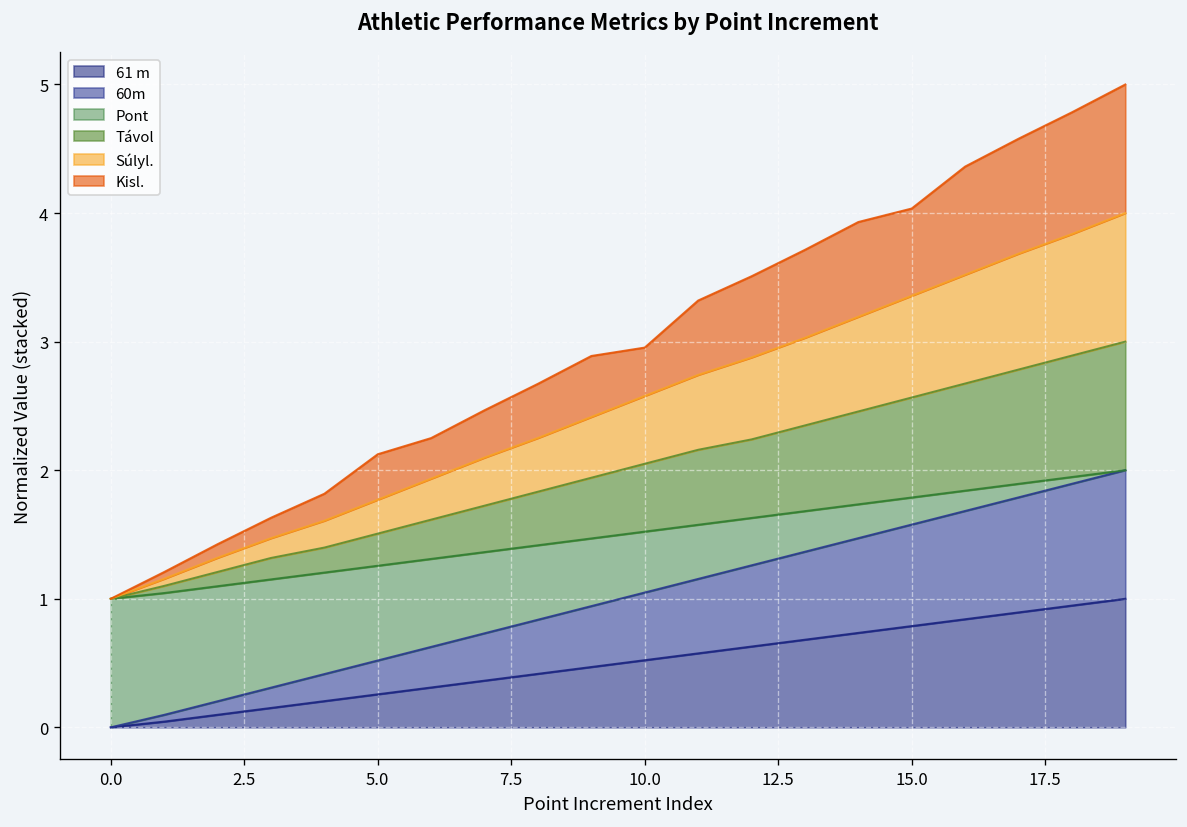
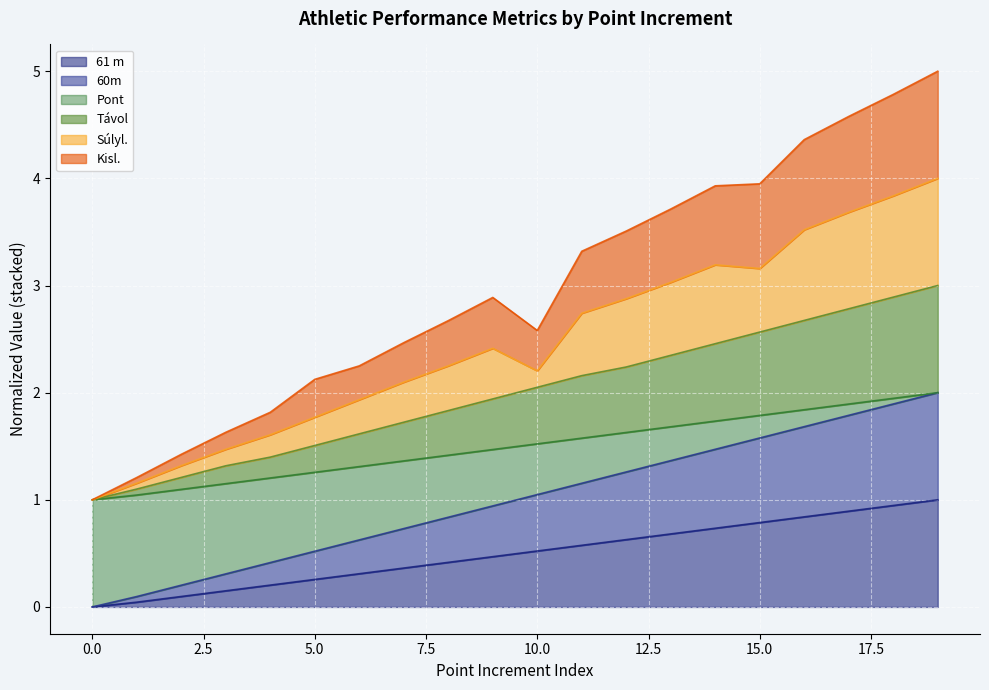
  {
    "Súlyl.": {
      "5.0": 0.26,
-     "10.0": 0.53,
-     "15.0": 0.79
+     "10.0": 0.15,
+     "15.0": 0.59
    },
    "Kisl.": {
      "5.0": 0.35,
      "10.0": 0.38,
-     "15.0": 0.68
+     "15.0": 0.79
    }
  }
